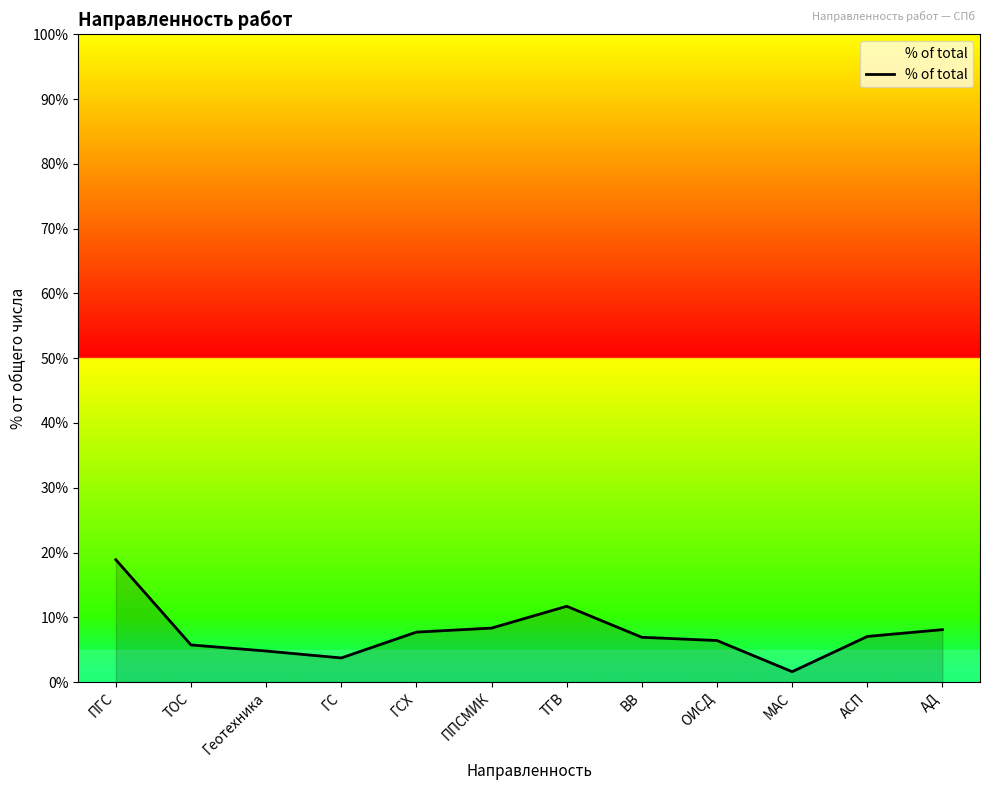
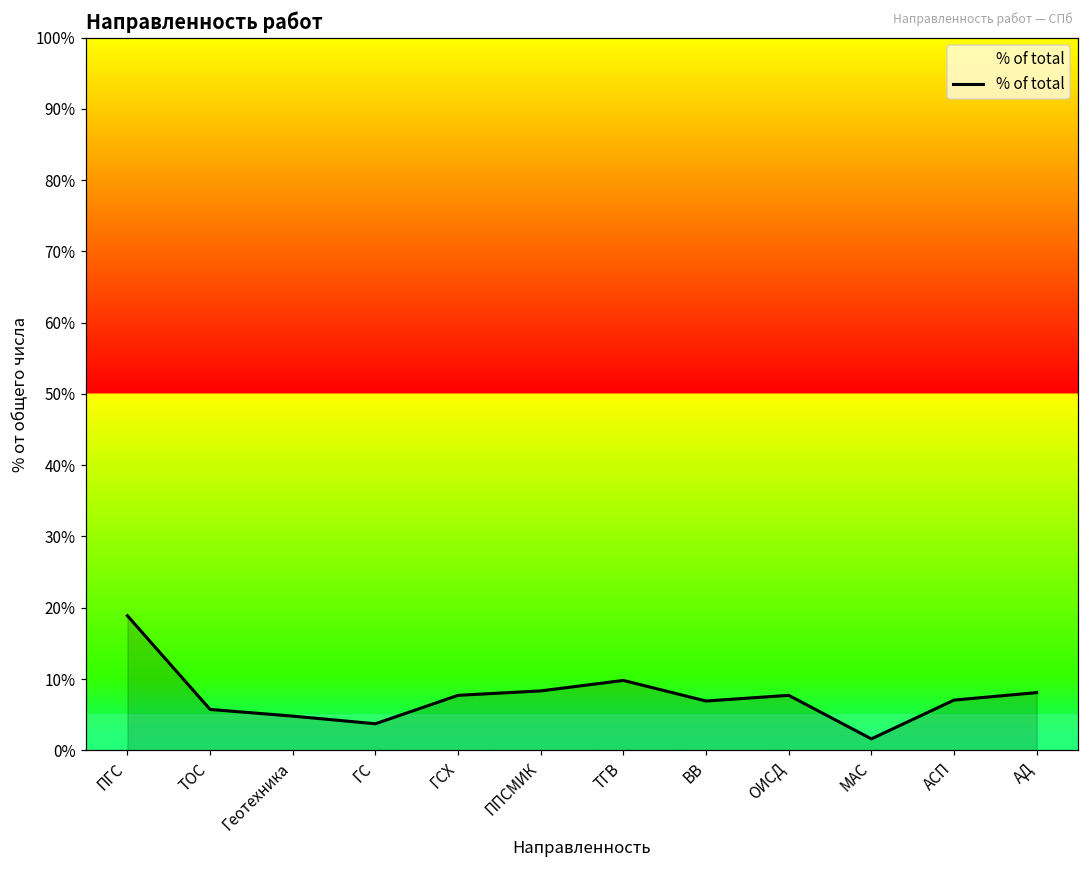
  {
    "ПГС": "19%",
    "ТОС": "6%",
    "ГСХ": "8%",
    "ППСМИК": "8%",
-   "ТГВ": "12%",
+   "ТГВ": "10%",
    "ВВ": "7%",
-   "ОИСД": "6%",
+   "ОИСД": "8%",
    "АСП": "7%",
    "АД": "8%"
  }
